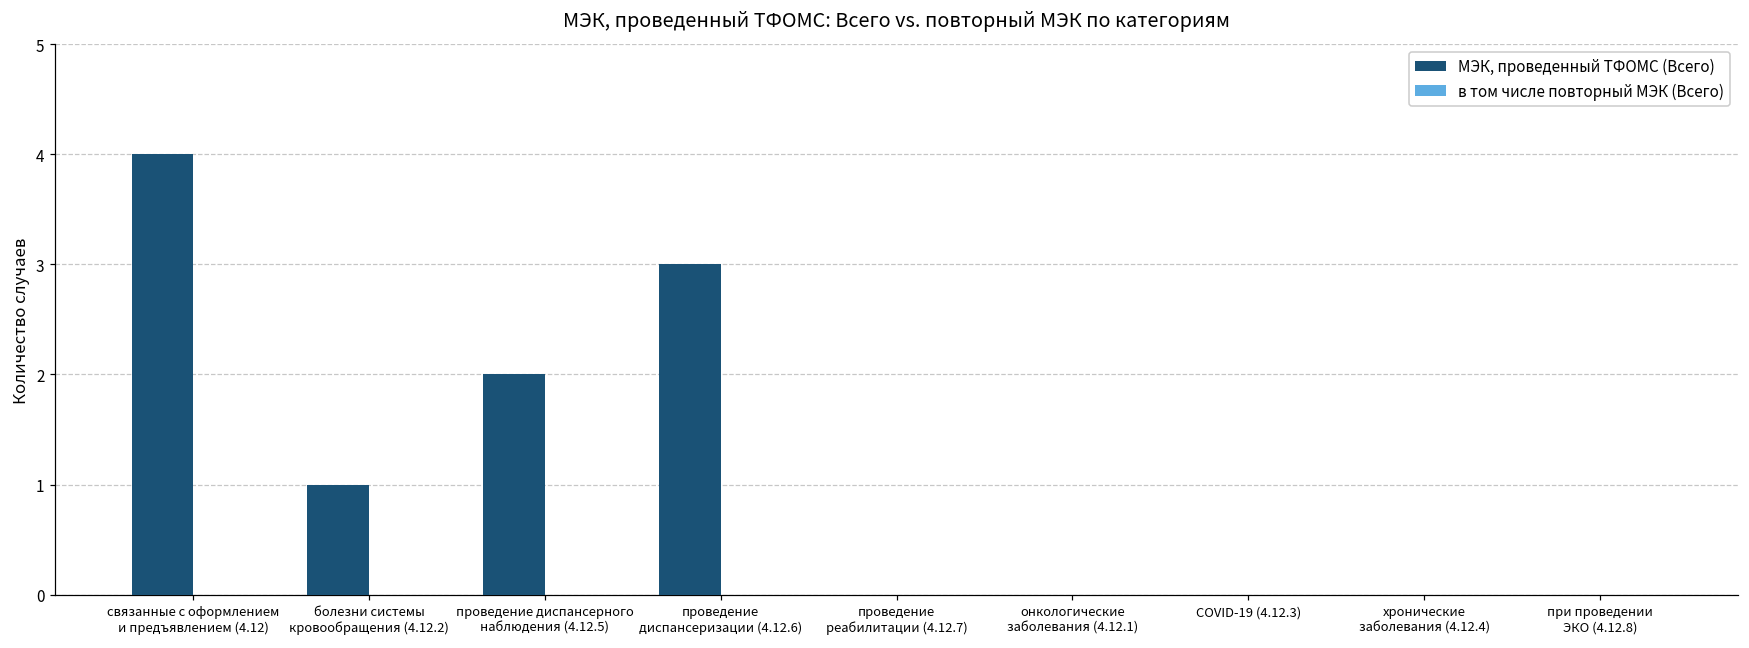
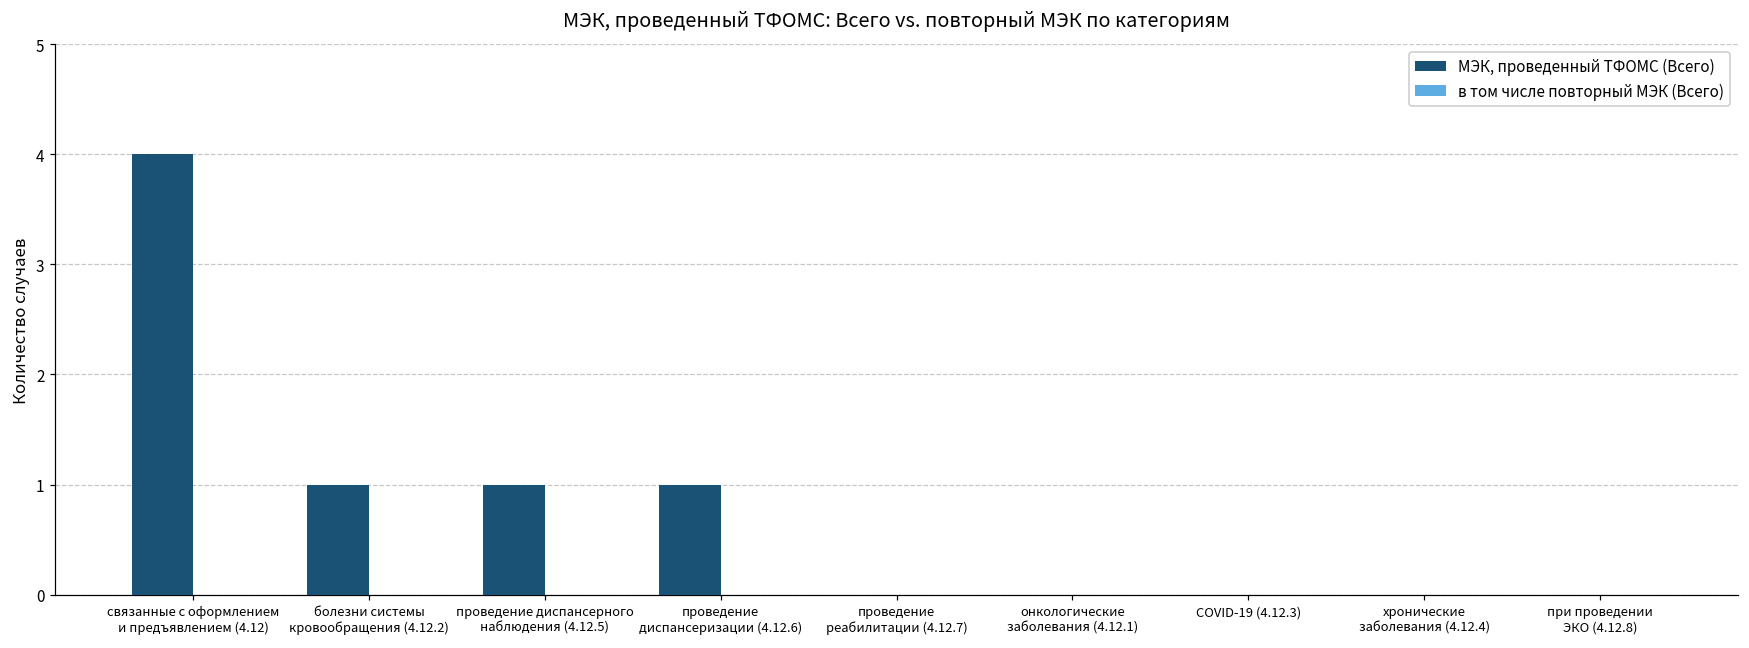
  {
    "МЭК, проведенный ТФОМС (Всего)": {
      "связанные с оформлением и предъявлением (4.12)": 4,
      "болезни системы кровообращения (4.12.2)": 1,
-     "проведение диспансерного наблюдения (4.12.5)": 2,
-     "проведение диспансеризации (4.12.6)": 3,
+     "проведение диспансерного наблюдения (4.12.5)": 1,
+     "проведение диспансеризации (4.12.6)": 1,
      "проведение реабилитации (4.12.7)": 0,
      "онкологические заболевания (4.12.1)": 0,
      "COVID-19 (4.12.3)": 0,
      "хронические заболевания (4.12.4)": 0,
      "при проведении ЭКО (4.12.8)": 0
    },
    "в том числе повторный МЭК (Всего)": {
      "связанные с оформлением и предъявлением (4.12)": 0,
      "болезни системы кровообращения (4.12.2)": 0,
      "проведение диспансерного наблюдения (4.12.5)": 0,
      "проведение диспансеризации (4.12.6)": 0,
      "проведение реабилитации (4.12.7)": 0,
      "онкологические заболевания (4.12.1)": 0,
      "COVID-19 (4.12.3)": 0,
      "хронические заболевания (4.12.4)": 0,
      "при проведении ЭКО (4.12.8)": 0
    }
  }
